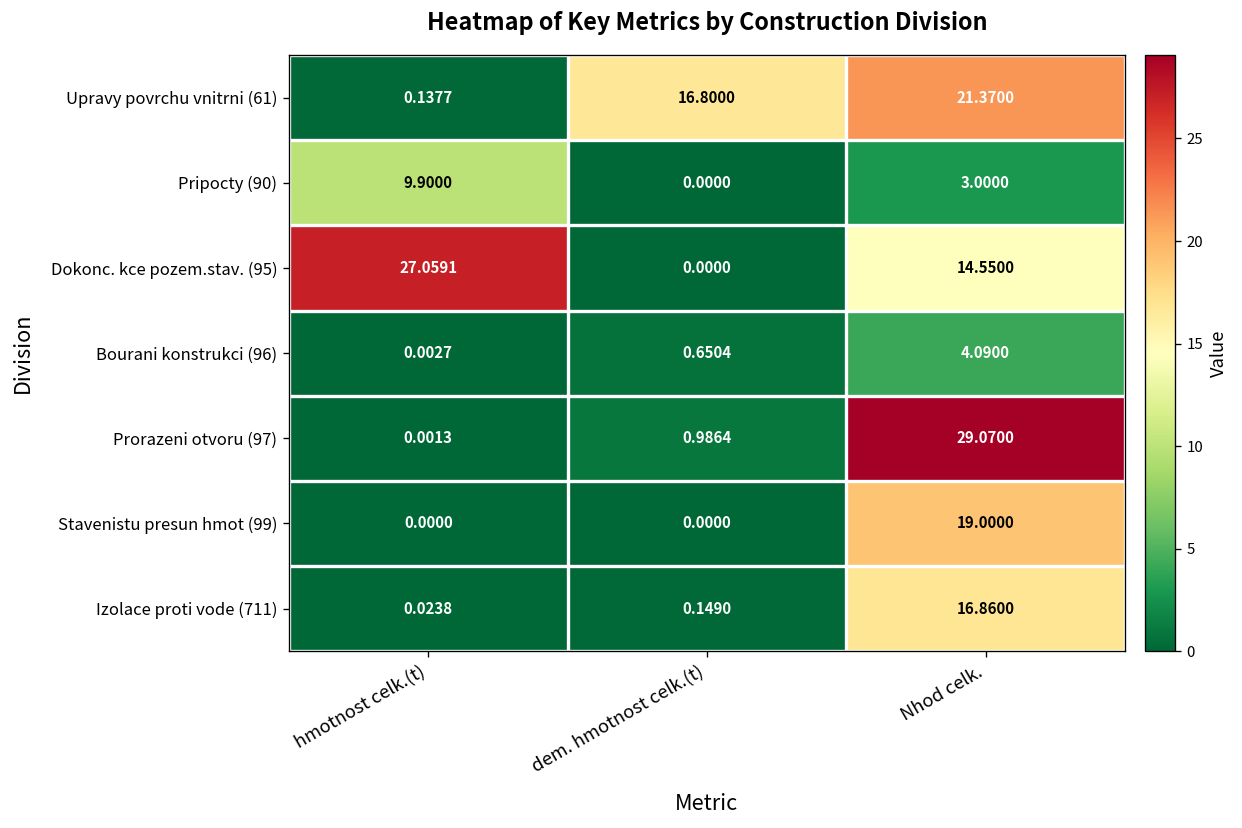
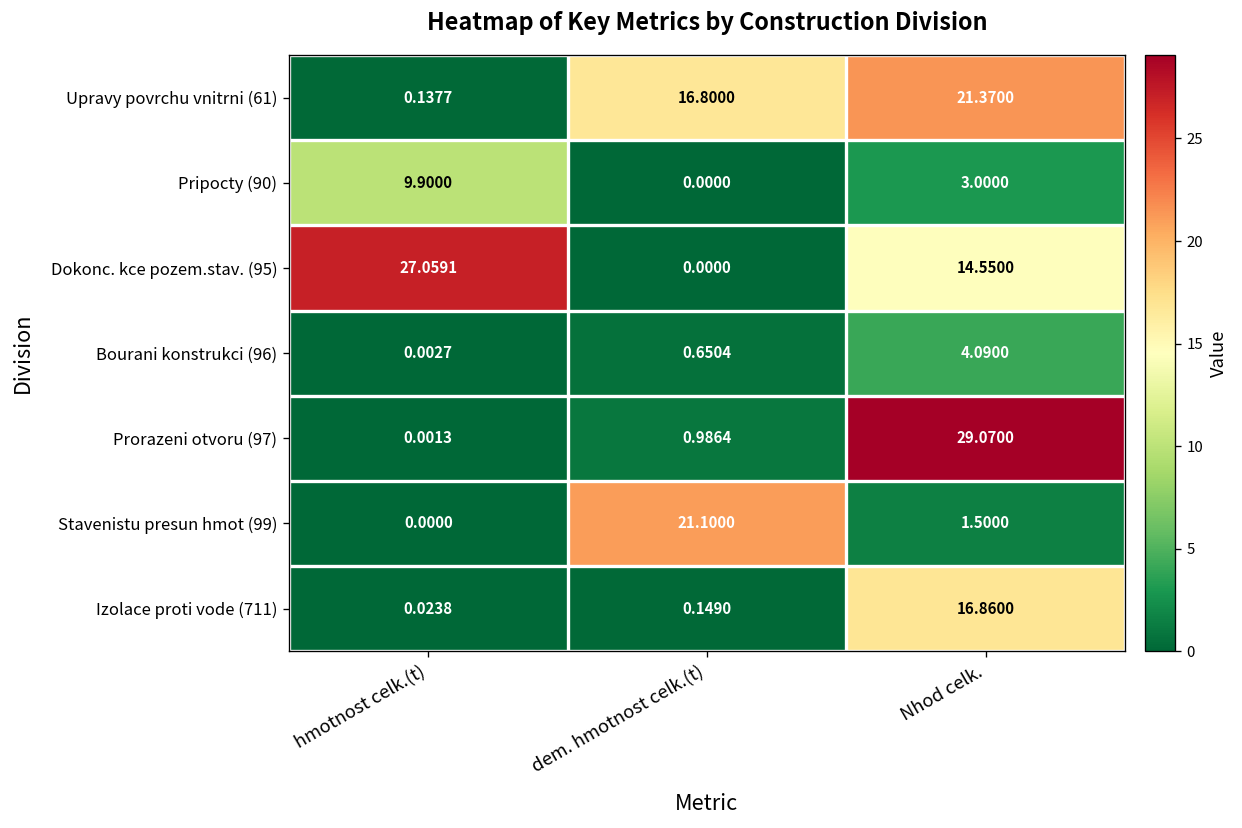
  {
    "Upravy povrchu vnitrni (61)": {
      "hmotnost celk.(t)": 0.1377,
      "dem. hmotnost celk.(t)": 16.8000,
      "Nhod celk.": 21.3700
    },
    "Pripocty (90)": {
      "hmotnost celk.(t)": 9.9000,
      "dem. hmotnost celk.(t)": 0.0000,
      "Nhod celk.": 3.0000
    },
    "Dokonc. kce pozem.stav. (95)": {
      "hmotnost celk.(t)": 27.0591,
      "dem. hmotnost celk.(t)": 0.0000,
      "Nhod celk.": 14.5500
    },
    "Bourani konstrukci (96)": {
      "hmotnost celk.(t)": 0.0027,
      "dem. hmotnost celk.(t)": 0.6504,
      "Nhod celk.": 4.0900
    },
    "Prorazeni otvoru (97)": {
      "hmotnost celk.(t)": 0.0013,
      "dem. hmotnost celk.(t)": 0.9864,
      "Nhod celk.": 29.0700
    },
    "Stavenistu presun hmot (99)": {
      "hmotnost celk.(t)": 0.0000,
-     "dem. hmotnost celk.(t)": 0.0000,
-     "Nhod celk.": 19.0000
+     "dem. hmotnost celk.(t)": 21.1000,
+     "Nhod celk.": 1.5000
    },
    "Izolace proti vode (711)": {
      "hmotnost celk.(t)": 0.0238,
      "dem. hmotnost celk.(t)": 0.1490,
      "Nhod celk.": 16.8600
    }
  }
